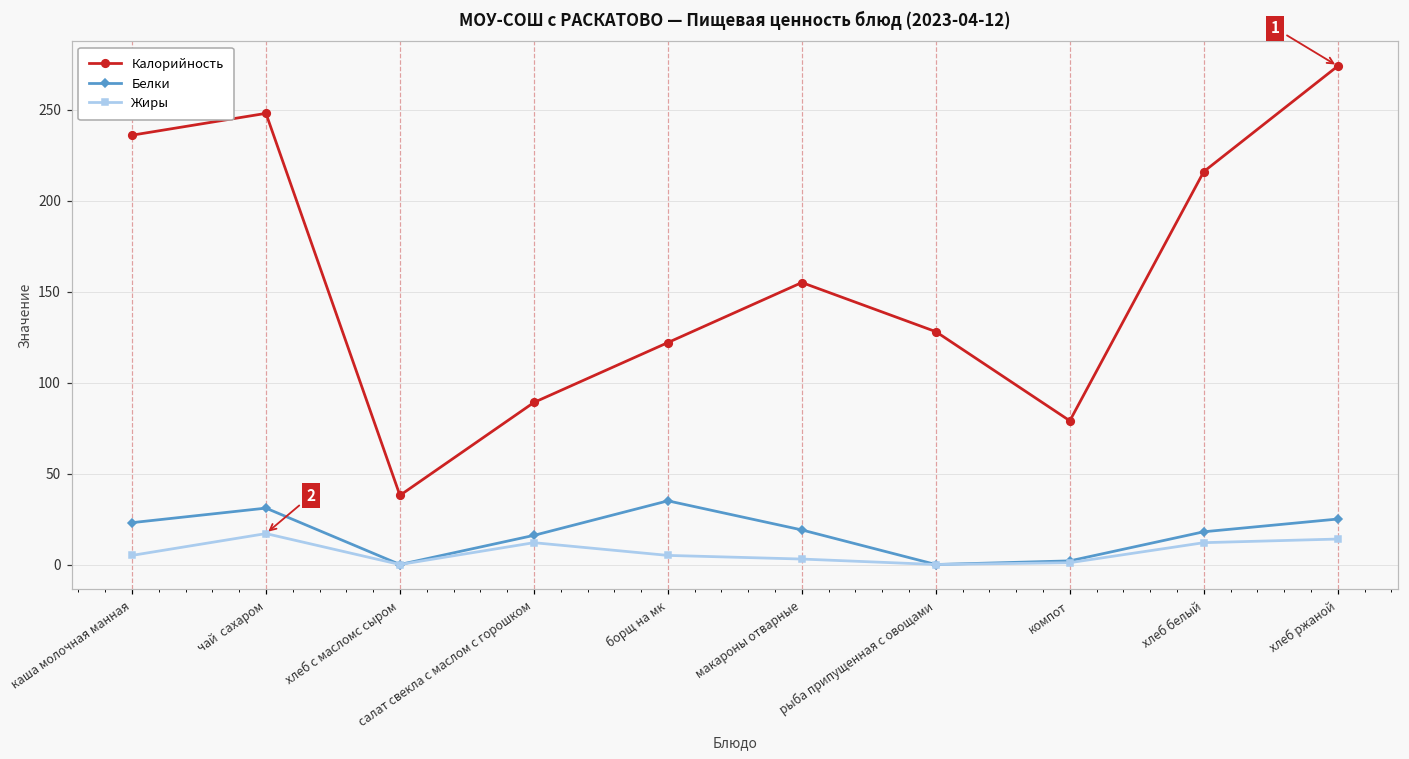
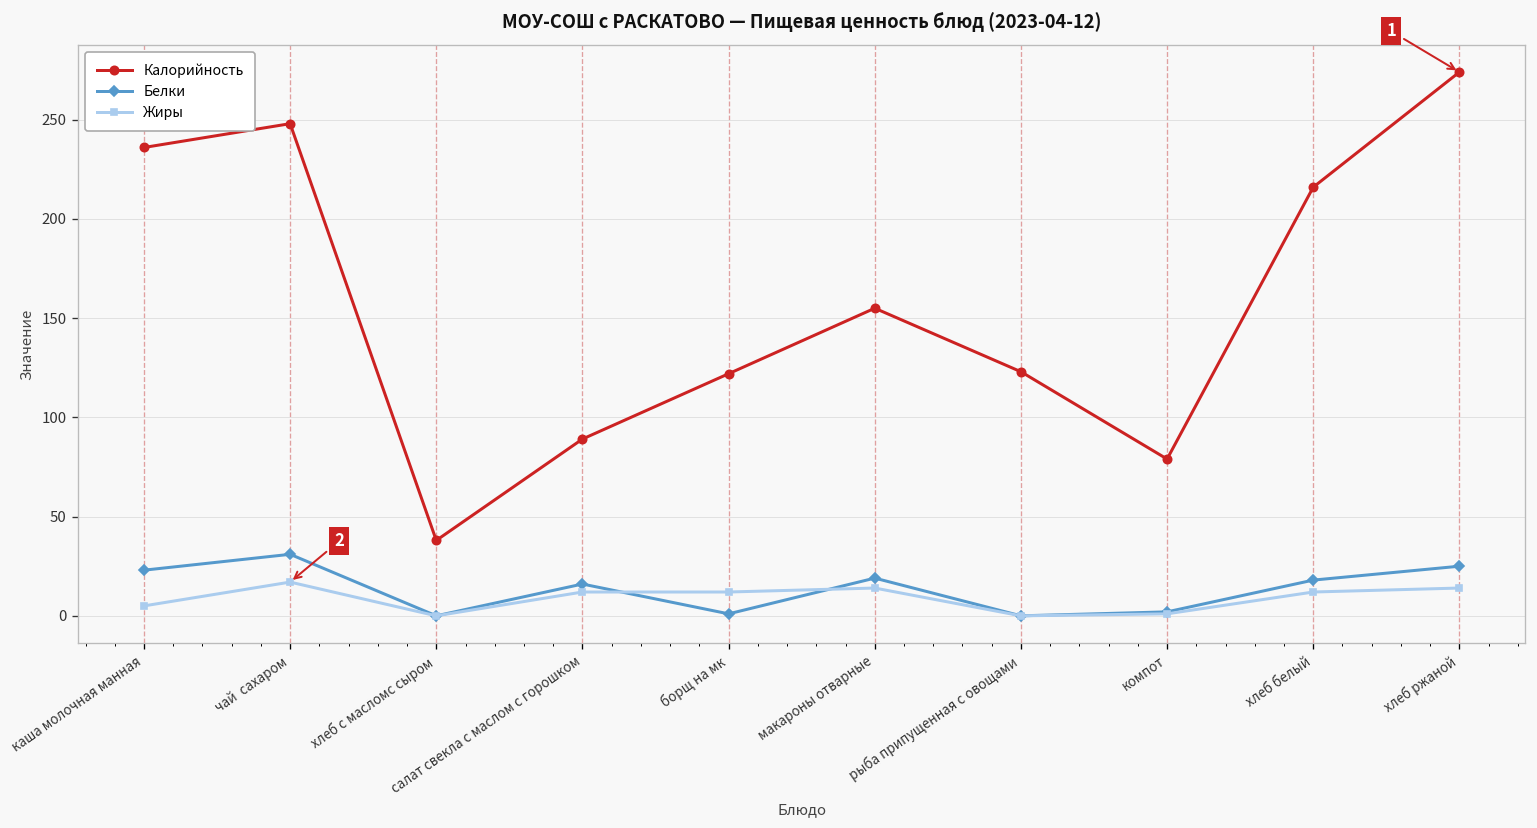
  {
    "Калорийность": {
      "каша молочная манная": 236,
      "чай сахаром": 248,
      "хлеб с масломс сыром": 38,
      "салат свекла с маслом с горошком": 89,
      "борщ на мк": 122,
      "макароны отварные": 155,
-     "рыба припущенная с овощами": 128,
+     "рыба припущенная с овощами": 123,
      "компот": 79,
      "хлеб белый": 216,
      "хлеб ржаной": 274
    },
    "Белки": {
      "каша молочная манная": 23,
      "чай сахаром": 31,
      "салат свекла с маслом с горошком": 16,
-     "борщ на мк": 35,
+     "борщ на мк": 1,
      "макароны отварные": 19,
      "хлеб белый": 18,
      "хлеб ржаной": 25
    },
    "Жиры": {
      "каша молочная манная": 5,
      "чай сахаром": 17,
      "салат свекла с маслом с горошком": 12,
-     "борщ на мк": 5,
-     "макароны отварные": 3,
+     "борщ на мк": 12,
+     "макароны отварные": 14,
      "хлеб белый": 12,
      "хлеб ржаной": 14
    }
  }
